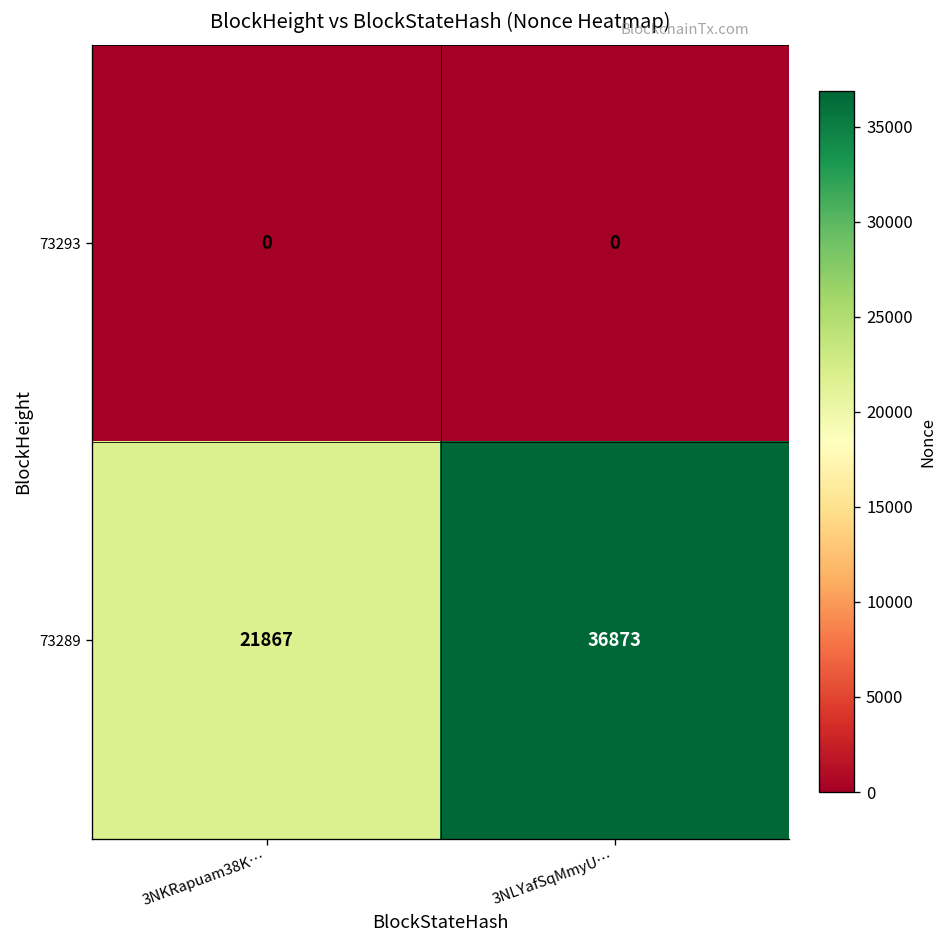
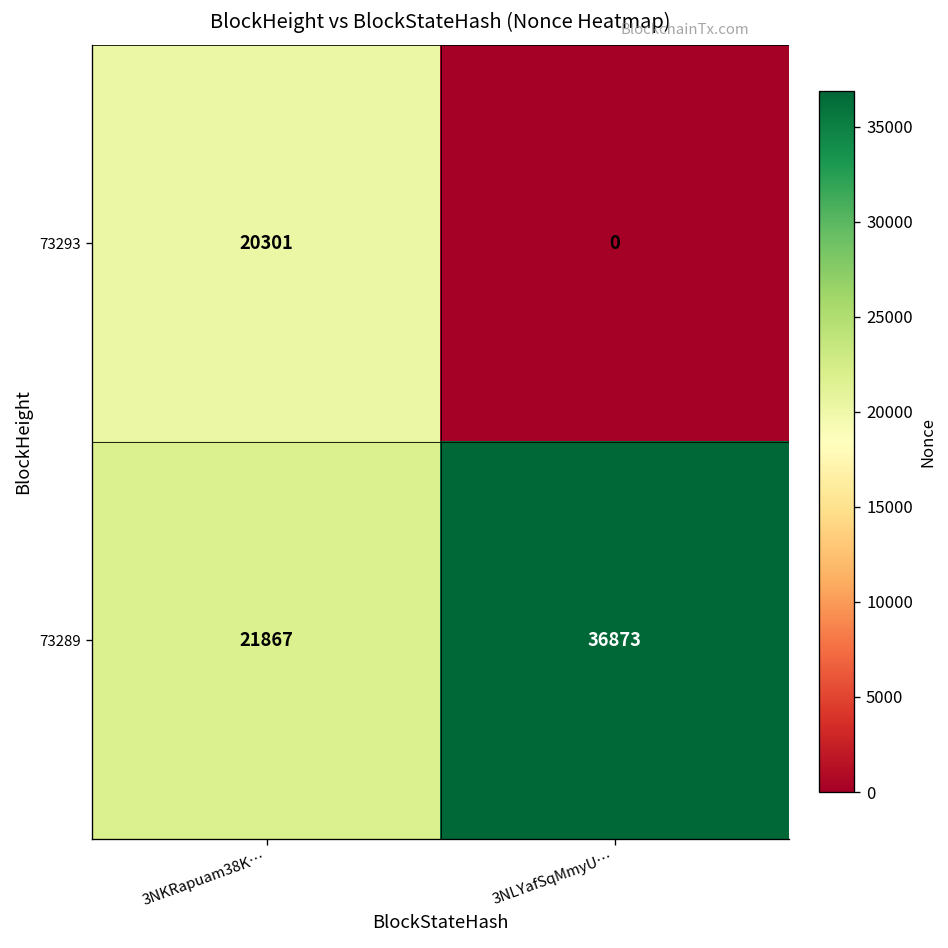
  {
    "73293": {
-     "3NKRapuam38K…": 0,
+     "3NKRapuam38K…": 20301,
      "3NLYafSqMmyU…": 0
    },
    "73289": {
      "3NKRapuam38K…": 21867,
      "3NLYafSqMmyU…": 36873
    }
  }
